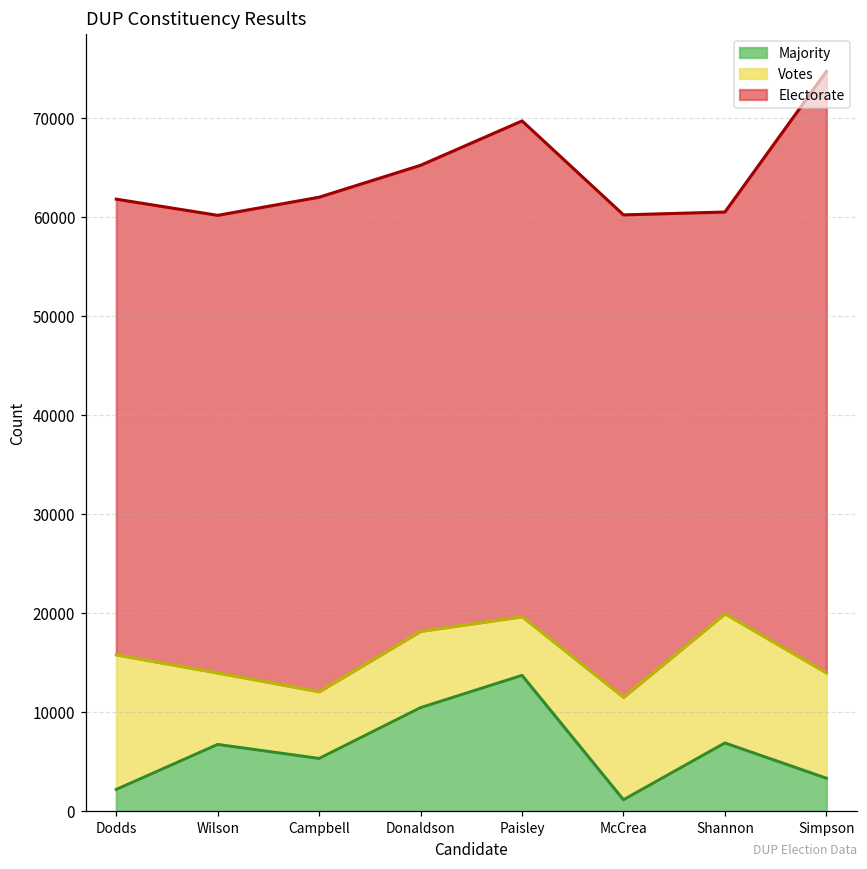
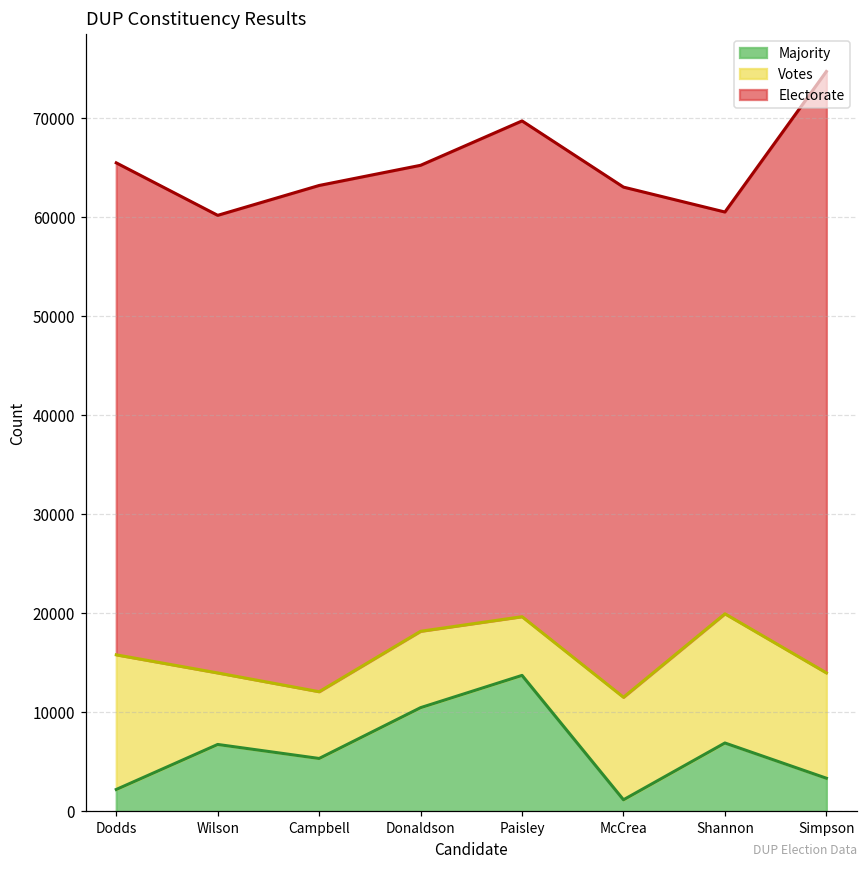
  {
    "Majority": {
      "Dodds": 2000,
      "Wilson": 7000,
      "Campbell": 5000,
      "Donaldson": 10000,
      "Paisley": 14000,
      "McCrea": 1000,
      "Shannon": 7000,
      "Simpson": 3000
    },
    "Votes": {
      "Dodds": 16000,
      "Wilson": 14000,
      "Campbell": 12000,
      "Donaldson": 18000,
      "Paisley": 20000,
      "McCrea": 12000,
      "Shannon": 20000,
      "Simpson": 14000
    },
    "Electorate": {
-     "Dodds": 62000,
+     "Dodds": 66000,
      "Wilson": 60000,
-     "Campbell": 62000,
+     "Campbell": 63000,
      "Donaldson": 65000,
      "Paisley": 70000,
-     "McCrea": 60000,
+     "McCrea": 63000,
      "Shannon": 61000
    }
  }
